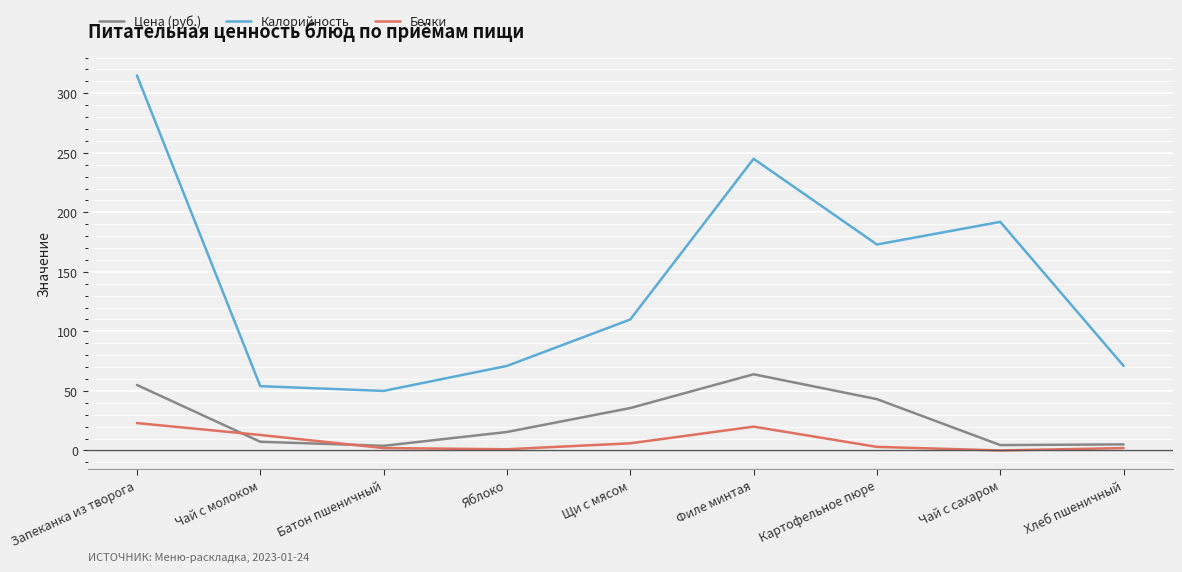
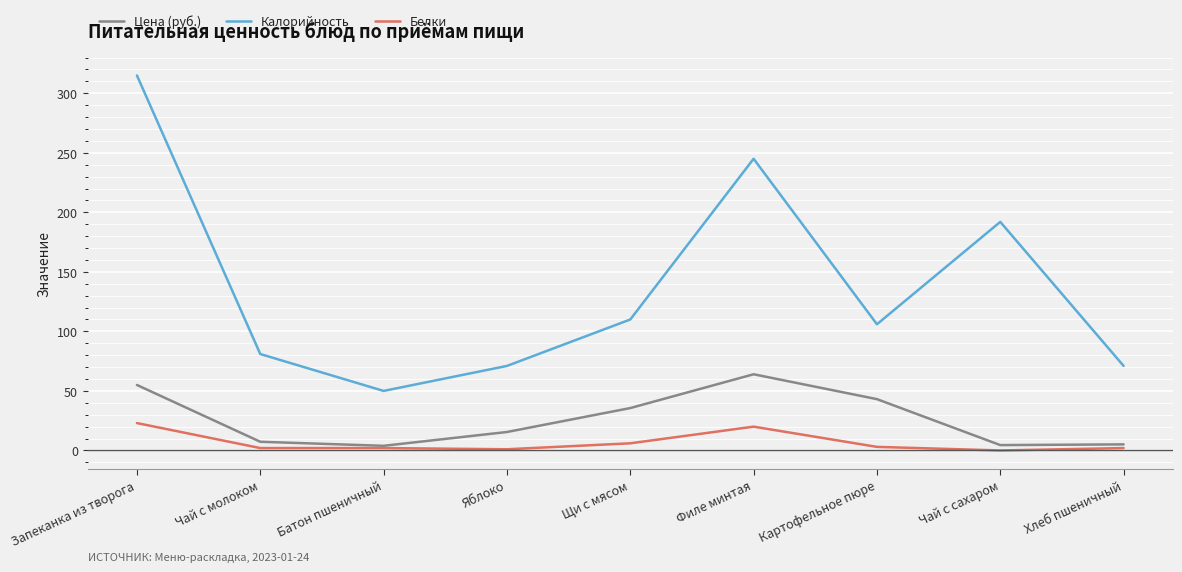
  {
    "Цена (руб.)": {
      "Запеканка из творога": 55,
      "Чай с молоком": 7,
      "Яблоко": 16,
      "Щи с мясом": 36,
      "Филе минтая": 64,
      "Картофельное пюре": 43,
      "Чай с сахаром": 5,
      "Хлеб пшеничный": 5
    },
    "Калорийность": {
      "Запеканка из творога": 315,
-     "Чай с молоком": 54,
+     "Чай с молоком": 81,
      "Батон пшеничный": 50,
      "Яблоко": 71,
      "Щи с мясом": 110,
      "Филе минтая": 245,
-     "Картофельное пюре": 173,
+     "Картофельное пюре": 106,
      "Чай с сахаром": 192,
      "Хлеб пшеничный": 71
    },
    "Белки": {
      "Запеканка из творога": 23,
-     "Чай с молоком": 13,
+     "Чай с молоком": 2,
      "Яблоко": 1,
      "Щи с мясом": 6,
      "Филе минтая": 20,
      "Картофельное пюре": 3,
      "Чай с сахаром": 0,
      "Хлеб пшеничный": 2
    }
  }
